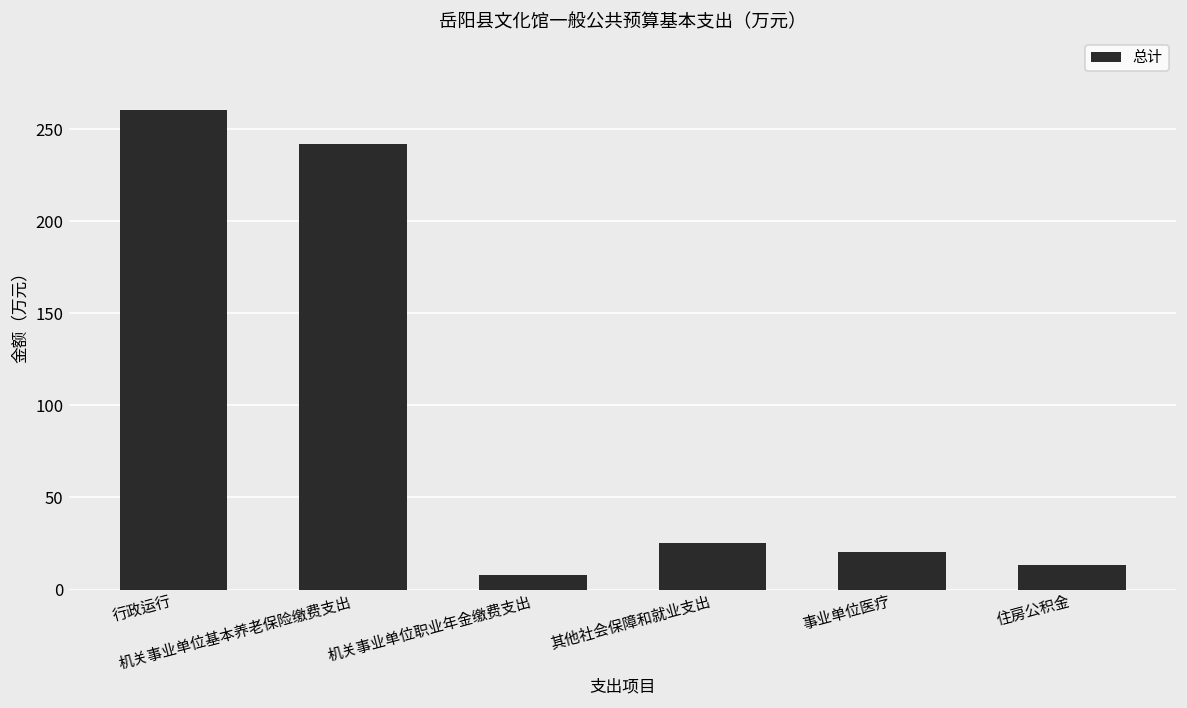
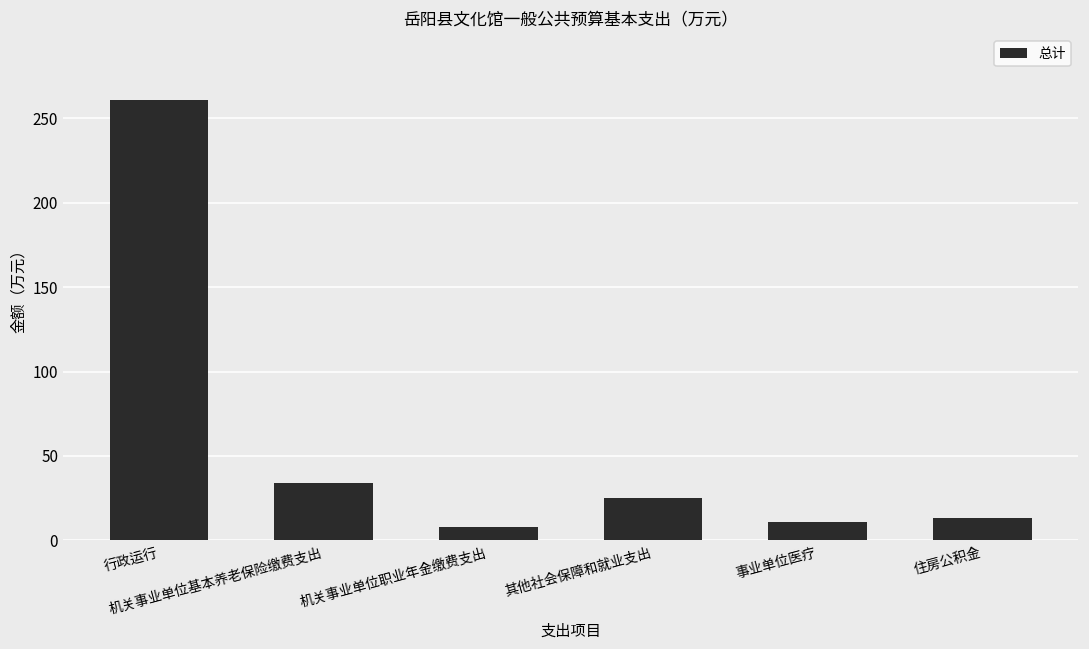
  {
    "行政运行": 261,
-   "机关事业单位基本养老保险缴费支出": 242,
+   "机关事业单位基本养老保险缴费支出": 34,
    "机关事业单位职业年金缴费支出": 8,
    "其他社会保障和就业支出": 25,
-   "事业单位医疗": 20,
+   "事业单位医疗": 11,
    "住房公积金": 13
  }
